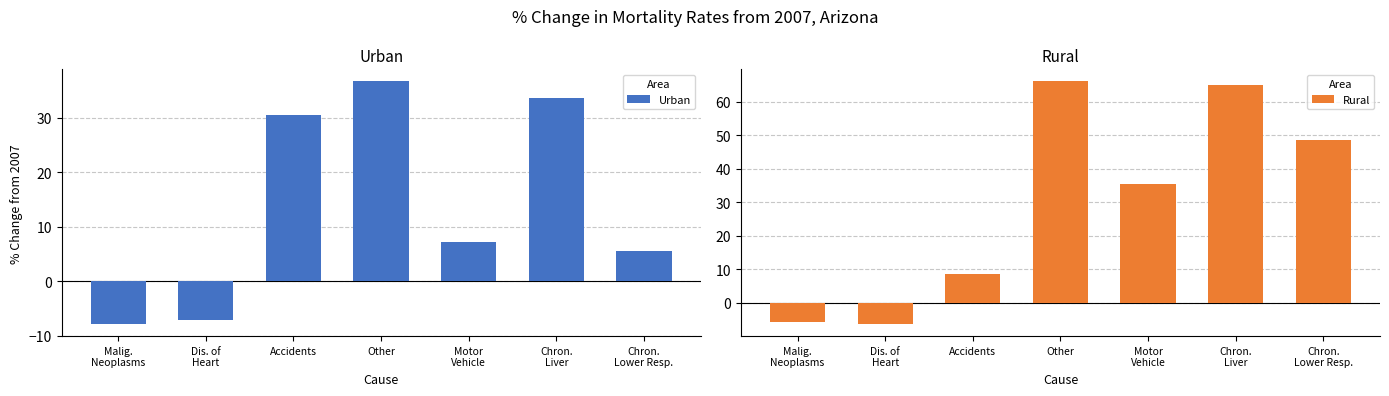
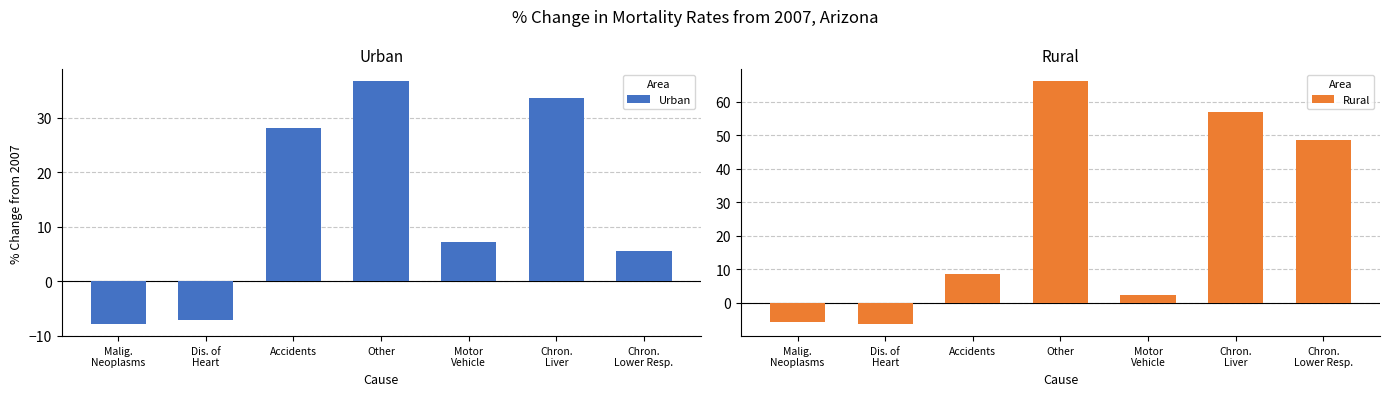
  {
    "Urban": {
      "Malig. Neoplasms": -8,
      "Dis. of Heart": -7,
-     "Accidents": 30,
+     "Accidents": 28,
      "Other": 37,
      "Motor Vehicle": 7,
      "Chron. Liver": 34,
      "Chron. Lower Resp.": 6
    },
    "Rural": {
      "Malig. Neoplasms": -6,
      "Dis. of Heart": -6,
      "Accidents": 8,
      "Other": 66,
-     "Motor Vehicle": 35,
-     "Chron. Liver": 65,
+     "Motor Vehicle": 2,
+     "Chron. Liver": 57,
      "Chron. Lower Resp.": 49
    }
  }
